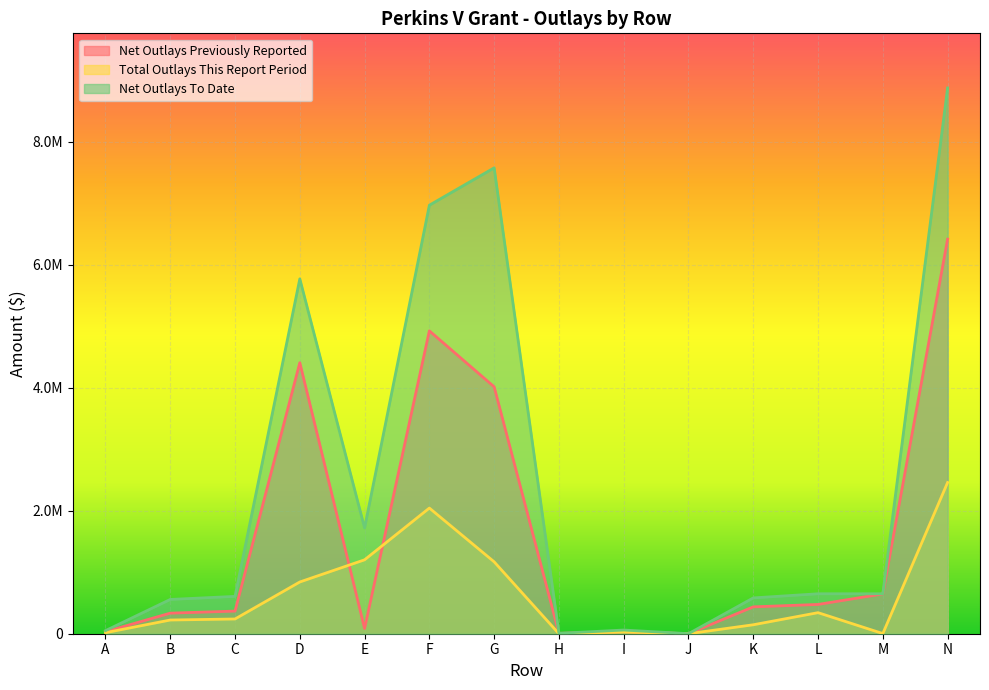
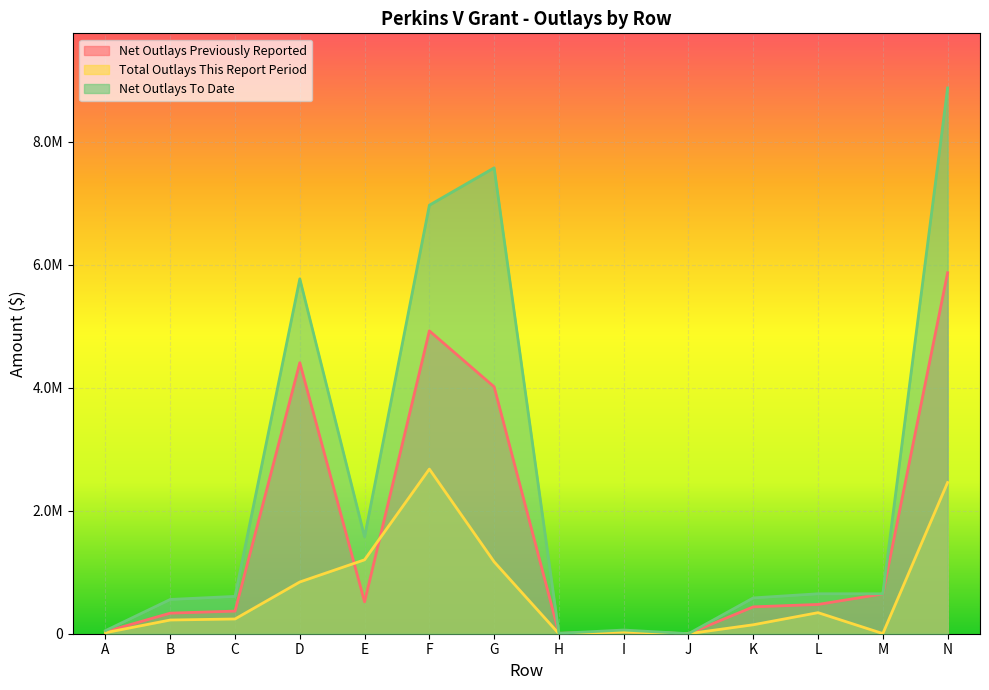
  {
    "Net Outlays Previously Reported": {
      "B": 300000,
      "C": 400000,
      "D": 4400000,
-     "E": 100000,
+     "E": 500000,
      "F": 4900000,
      "G": 4000000,
      "K": 400000,
      "L": 500000,
-     "N": 6400000
+     "N": 5900000
    },
    "Total Outlays This Report Period": {
      "B": 200000,
      "C": 200000,
      "D": 800000,
      "E": 1200000,
-     "F": 2000000,
+     "F": 2700000,
      "G": 1200000,
      "K": 100000,
      "L": 300000,
      "M": 0,
      "N": 2500000
    },
    "Net Outlays To Date": {
      "B": 600000,
      "C": 600000,
      "D": 5800000,
-     "E": 1700000,
+     "E": 1600000,
      "F": 7000000,
      "G": 7600000,
      "K": 600000,
      "L": 600000,
      "N": 8900000
    }
  }
